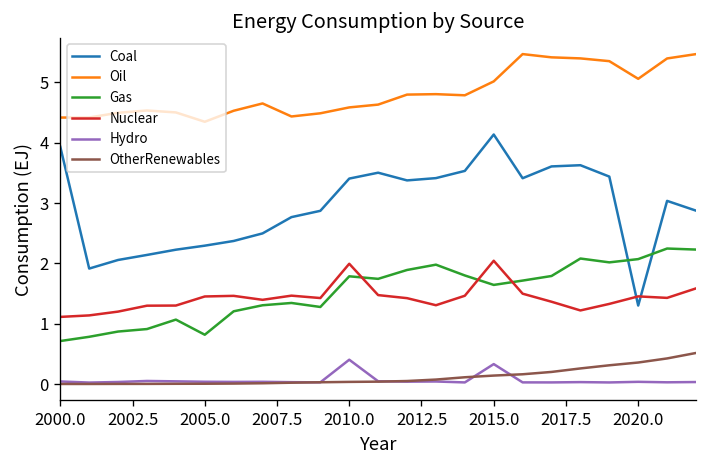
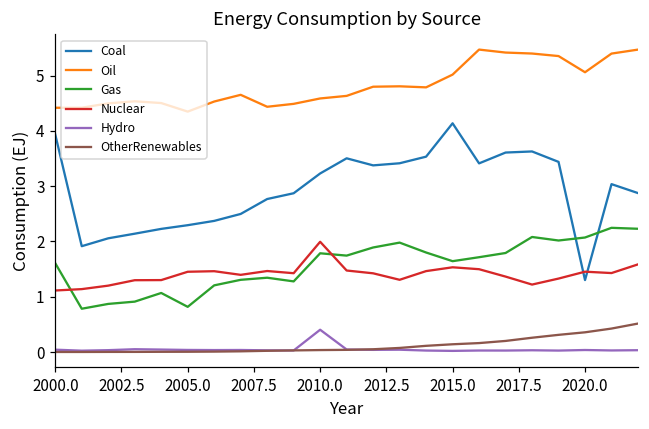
  {
    "Coal": {
      "2000.0": 3.9,
      "2005.0": 2.3,
-     "2010.0": 3.4,
+     "2010.0": 3.2,
      "2015.0": 4.1,
      "2020.0": 1.3
    },
    "Oil": {
      "2000.0": 4.4,
      "2010.0": 4.6,
      "2015.0": 5.0,
      "2020.0": 5.1
    },
    "Gas": {
-     "2000.0": 0.7,
+     "2000.0": 1.6,
      "2005.0": 0.8,
      "2010.0": 1.8,
      "2015.0": 1.6,
      "2020.0": 2.1
    },
    "Nuclear": {
      "2000.0": 1.1,
      "2005.0": 1.5,
      "2010.0": 2.0,
-     "2015.0": 2.0,
+     "2015.0": 1.5,
      "2020.0": 1.5
    },
    "Hydro": {
      "2010.0": 0.4,
-     "2015.0": 0.3,
+     "2015.0": 0.0,
      "2020.0": 0.0
    },
    "OtherRenewables": {
      "2010.0": 0.0,
      "2015.0": 0.1,
      "2020.0": 0.4
    }
  }
